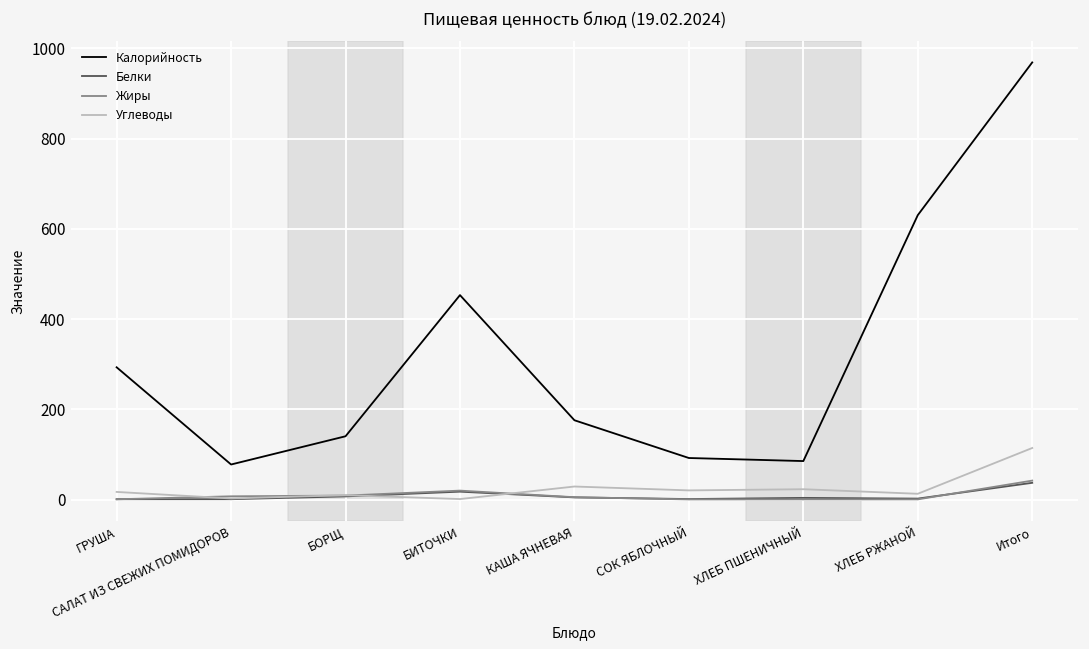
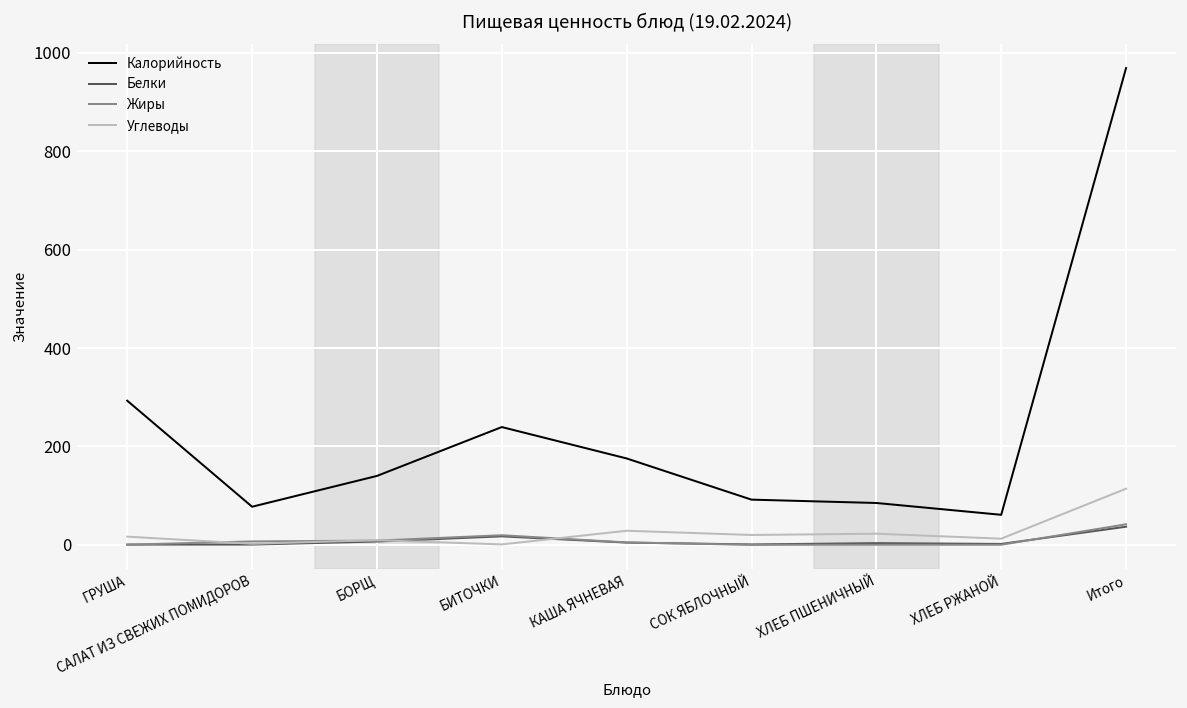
  {
    "Калорийность": {
      "ГРУША": 290,
      "САЛАТ ИЗ СВЕЖИХ ПОМИДОРОВ": 80,
      "БОРЩ": 140,
-     "БИТОЧКИ": 450,
+     "БИТОЧКИ": 240,
      "КАША ЯЧНЕВАЯ": 180,
      "СОК ЯБЛОЧНЫЙ": 90,
      "ХЛЕБ ПШЕНИЧНЫЙ": 90,
-     "ХЛЕБ РЖАНОЙ": 630,
+     "ХЛЕБ РЖАНОЙ": 60,
      "Итого": 970
    },
    "Углеводы": {
      "ГРУША": 20,
      "БИТОЧКИ": 0,
      "КАША ЯЧНЕВАЯ": 30,
      "СОК ЯБЛОЧНЫЙ": 20,
      "ХЛЕБ ПШЕНИЧНЫЙ": 20,
      "ХЛЕБ РЖАНОЙ": 10,
      "Итого": 110
    }
  }
